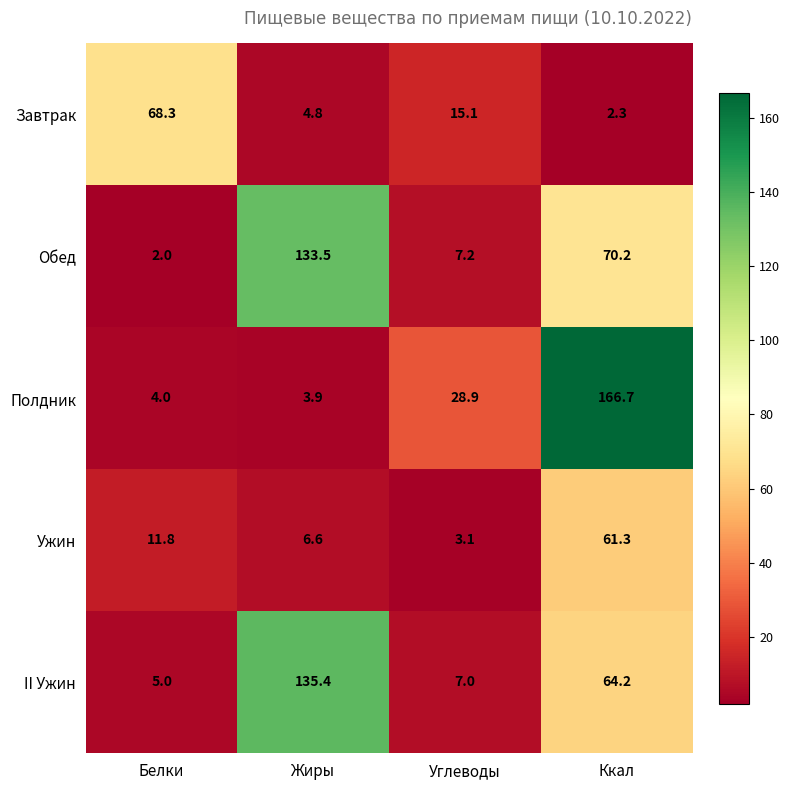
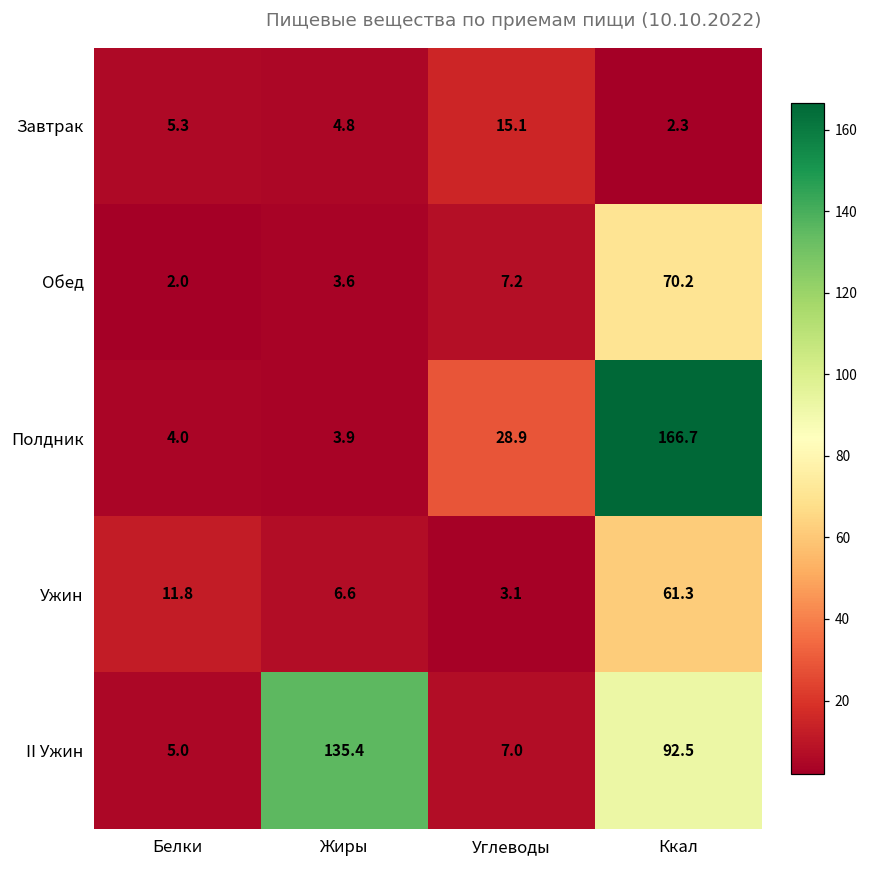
  {
    "Завтрак": {
-     "Белки": 68.3,
+     "Белки": 5.3,
      "Жиры": 4.8,
      "Углеводы": 15.1,
      "Ккал": 2.3
    },
    "Обед": {
      "Белки": 2.0,
-     "Жиры": 133.5,
+     "Жиры": 3.6,
      "Углеводы": 7.2,
      "Ккал": 70.2
    },
    "Полдник": {
      "Белки": 4.0,
      "Жиры": 3.9,
      "Углеводы": 28.9,
      "Ккал": 166.7
    },
    "Ужин": {
      "Белки": 11.8,
      "Жиры": 6.6,
      "Углеводы": 3.1,
      "Ккал": 61.3
    },
    "II Ужин": {
      "Белки": 5.0,
      "Жиры": 135.4,
      "Углеводы": 7.0,
-     "Ккал": 64.2
+     "Ккал": 92.5
    }
  }
